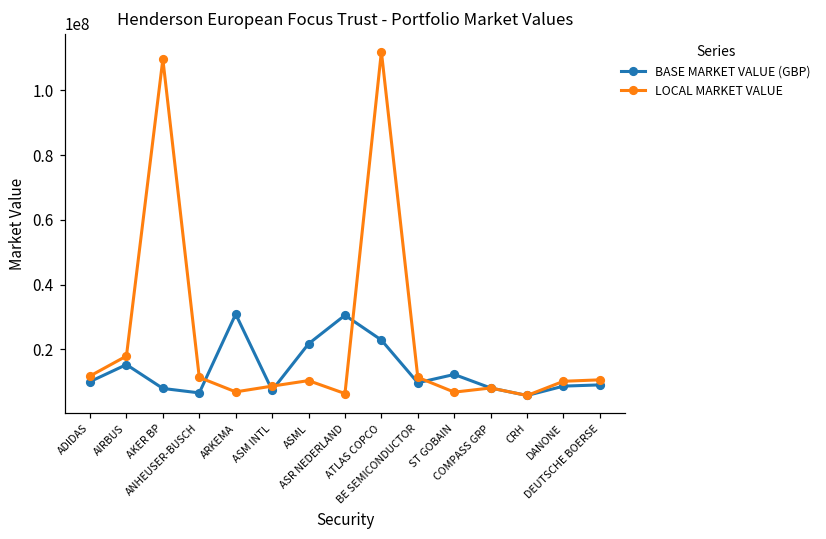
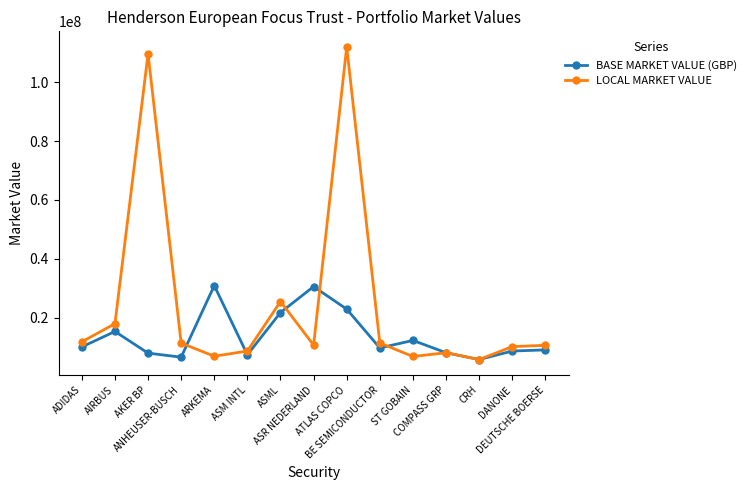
  {
    "BASE MARKET VALUE (GBP)": {
      "ADIDAS": 10000000,
      "AIRBUS": 15000000,
      "AKER BP": 8000000,
      "ANHEUSER-BUSCH": 7000000,
      "ARKEMA": 31000000,
      "ASM INTL": 7000000,
      "ASML": 22000000,
      "ASR NEDERLAND": 31000000,
      "ATLAS COPCO": 23000000,
      "BE SEMICONDUCTOR": 10000000,
      "ST GOBAIN": 12000000,
      "DANONE": 9000000,
      "DEUTSCHE BOERSE": 9000000
    },
    "LOCAL MARKET VALUE": {
      "ADIDAS": 12000000,
      "AIRBUS": 18000000,
      "AKER BP": 110000000,
      "ANHEUSER-BUSCH": 11000000,
      "ARKEMA": 7000000,
      "ASM INTL": 9000000,
-     "ASML": 10000000,
-     "ASR NEDERLAND": 6000000,
+     "ASML": 26000000,
+     "ASR NEDERLAND": 11000000,
      "ATLAS COPCO": 112000000,
      "BE SEMICONDUCTOR": 11000000,
      "ST GOBAIN": 7000000,
      "DANONE": 10000000,
      "DEUTSCHE BOERSE": 11000000
    }
  }
